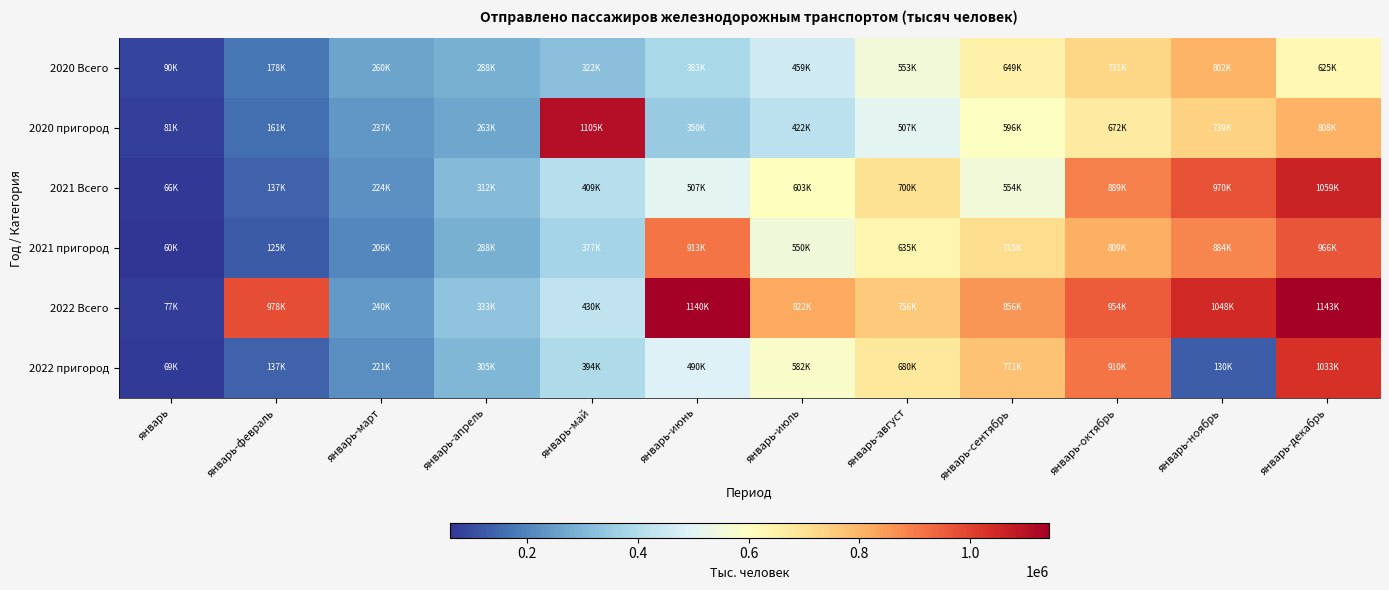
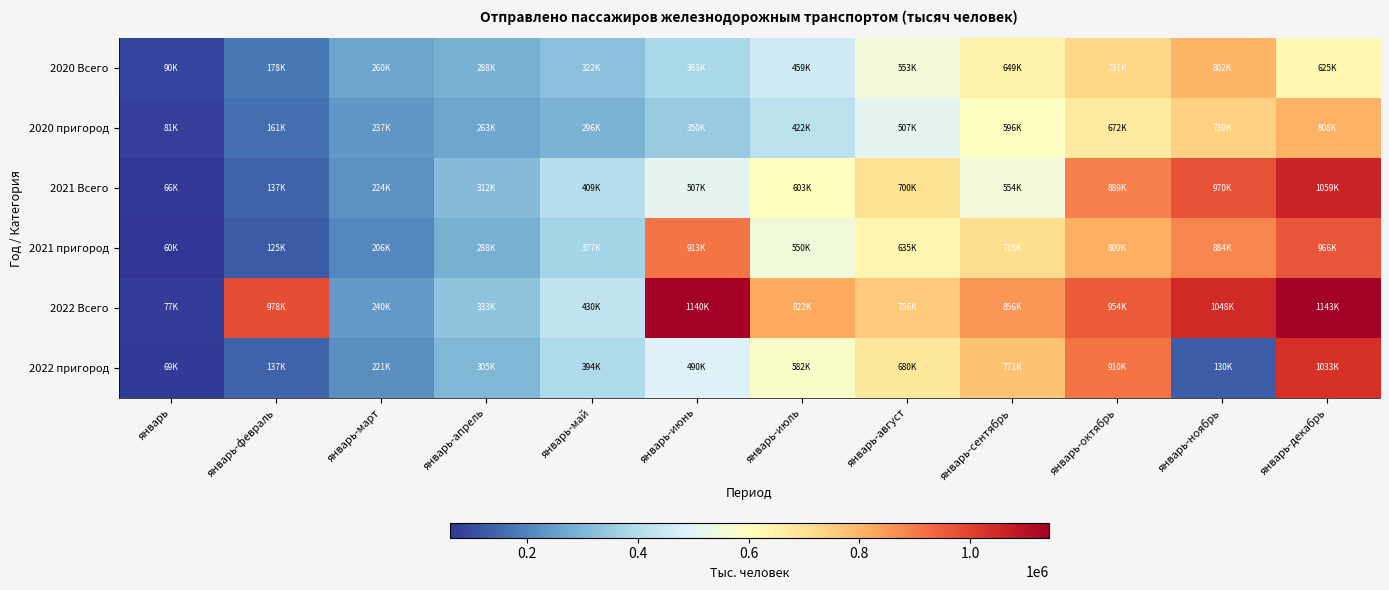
  {
    "2020 Всего": {
      "январь": "90K",
      "январь-февраль": "178K",
      "январь-март": "260K",
      "январь-апрель": "288K",
      "январь-май": "322K",
      "январь-июнь": "383K",
      "январь-июль": "459K",
      "январь-август": "553K",
      "январь-сентябрь": "649K",
      "январь-октябрь": "731K",
      "январь-ноябрь": "802K",
      "январь-декабрь": "625K"
    },
    "2020 пригород": {
      "январь": "81K",
      "январь-февраль": "161K",
      "январь-март": "237K",
      "январь-апрель": "263K",
-     "январь-май": "1105K",
+     "январь-май": "296K",
      "январь-июнь": "350K",
      "январь-июль": "422K",
      "январь-август": "507K",
      "январь-сентябрь": "596K",
      "январь-октябрь": "672K",
      "январь-ноябрь": "739K",
      "январь-декабрь": "808K"
    },
    "2021 Всего": {
      "январь": "66K",
      "январь-февраль": "137K",
      "январь-март": "224K",
      "январь-апрель": "312K",
      "январь-май": "409K",
      "январь-июнь": "507K",
      "январь-июль": "603K",
      "январь-август": "700K",
      "январь-сентябрь": "554K",
      "январь-октябрь": "889K",
      "январь-ноябрь": "970K",
      "январь-декабрь": "1059K"
    },
    "2021 пригород": {
      "январь": "60K",
      "январь-февраль": "125K",
      "январь-март": "206K",
      "январь-апрель": "288K",
      "январь-май": "377K",
      "январь-июнь": "913K",
      "январь-июль": "550K",
      "январь-август": "635K",
      "январь-сентябрь": "715K",
      "январь-октябрь": "809K",
      "январь-ноябрь": "884K",
      "январь-декабрь": "966K"
    },
    "2022 Всего": {
      "январь": "77K",
      "январь-февраль": "978K",
      "январь-март": "240K",
      "январь-апрель": "333K",
      "январь-май": "430K",
      "январь-июнь": "1140K",
      "январь-июль": "822K",
      "январь-август": "756K",
      "январь-сентябрь": "856K",
      "январь-октябрь": "954K",
      "январь-ноябрь": "1048K",
      "январь-декабрь": "1143K"
    },
    "2022 пригород": {
      "январь": "69K",
      "январь-февраль": "137K",
      "январь-март": "221K",
      "январь-апрель": "305K",
      "январь-май": "394K",
      "январь-июнь": "490K",
      "январь-июль": "582K",
      "январь-август": "680K",
      "январь-сентябрь": "771K",
      "январь-октябрь": "910K",
      "январь-ноябрь": "130K",
      "январь-декабрь": "1033K"
    }
  }
